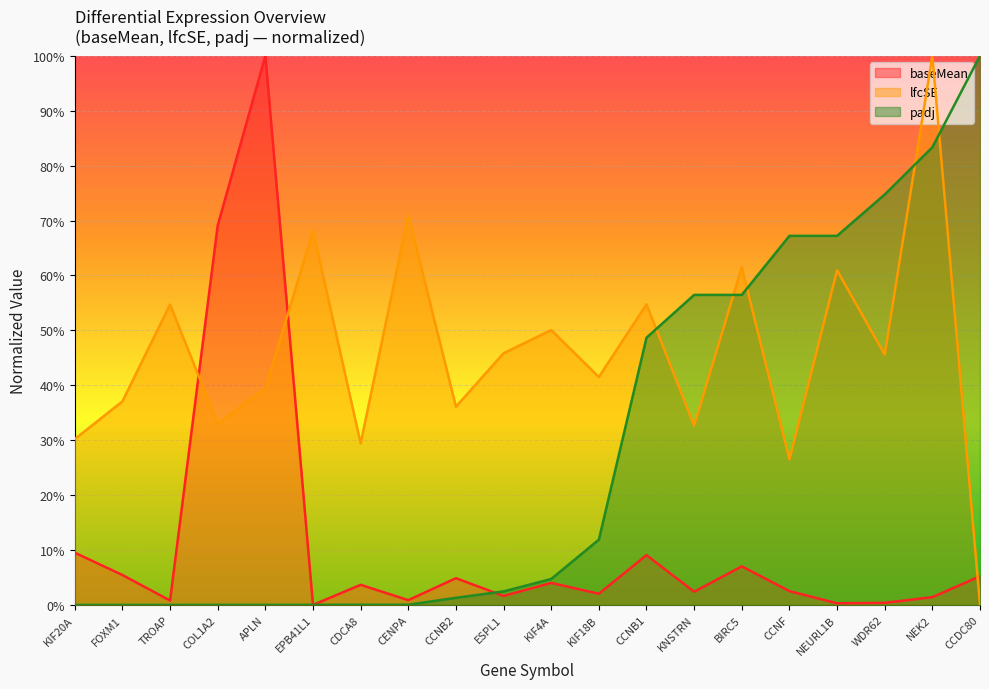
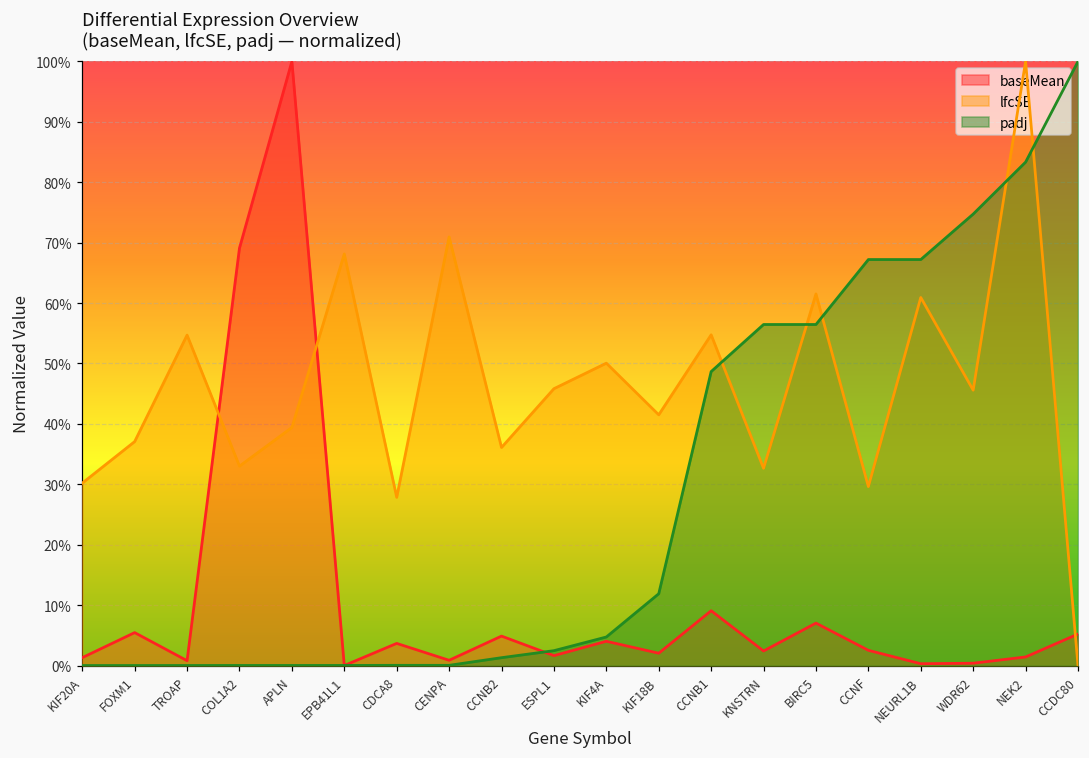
  {
    "baseMean": {
-     "KIF20A": "10%",
+     "KIF20A": "1%",
      "FOXM1": "5%",
      "TROAP": "1%",
      "COL1A2": "69%",
      "APLN": "100%",
      "CDCA8": "4%",
      "CENPA": "1%",
      "CCNB2": "5%",
      "ESPL1": "2%",
      "KIF4A": "4%",
      "KIF18B": "2%",
      "CCNB1": "9%",
      "KNSTRN": "2%",
      "BIRC5": "7%",
      "CCNF": "3%",
      "NEURL1B": "0%",
      "WDR62": "0%",
      "NEK2": "1%",
      "CCDC80": "5%"
    },
    "lfcSE": {
      "KIF20A": "30%",
      "FOXM1": "37%",
      "TROAP": "55%",
      "COL1A2": "33%",
      "APLN": "39%",
      "EPB41L1": "68%",
-     "CDCA8": "29%",
+     "CDCA8": "28%",
      "CENPA": "71%",
      "CCNB2": "36%",
      "ESPL1": "46%",
      "KIF4A": "50%",
      "KIF18B": "42%",
      "CCNB1": "55%",
      "KNSTRN": "33%",
      "BIRC5": "62%",
-     "CCNF": "26%",
+     "CCNF": "30%",
      "NEURL1B": "61%",
      "WDR62": "46%",
      "NEK2": "100%",
      "CCDC80": "0%"
    },
    "padj": {
      "KIF20A": "0%",
      "FOXM1": "0%",
      "TROAP": "0%",
      "COL1A2": "0%",
      "APLN": "0%",
      "CDCA8": "0%",
      "CENPA": "0%",
      "CCNB2": "1%",
      "ESPL1": "2%",
      "KIF4A": "5%",
      "KIF18B": "12%",
      "CCNB1": "49%",
      "KNSTRN": "56%",
      "BIRC5": "56%",
      "CCNF": "67%",
      "NEURL1B": "67%",
      "WDR62": "75%",
      "NEK2": "83%",
      "CCDC80": "100%"
    }
  }
